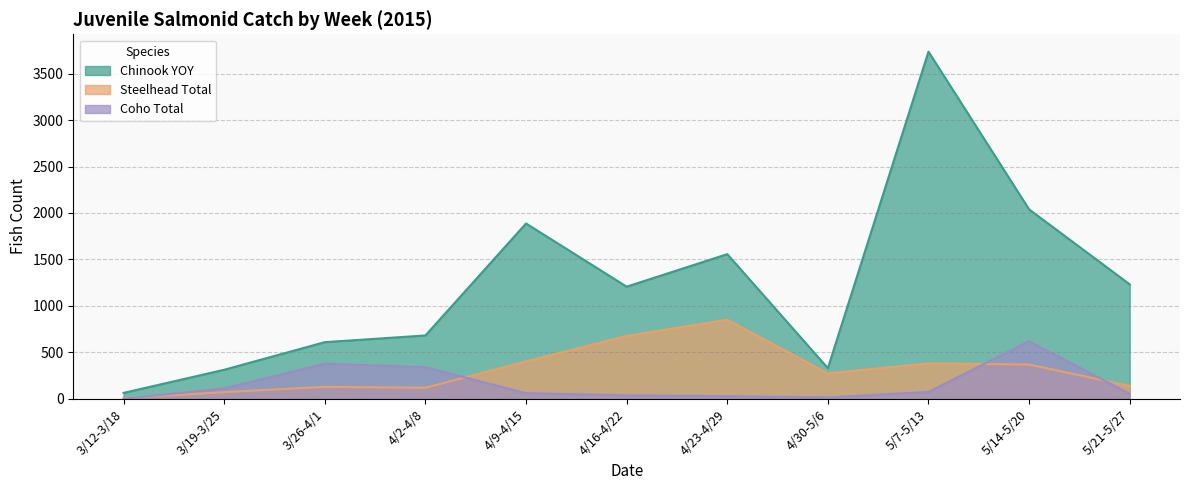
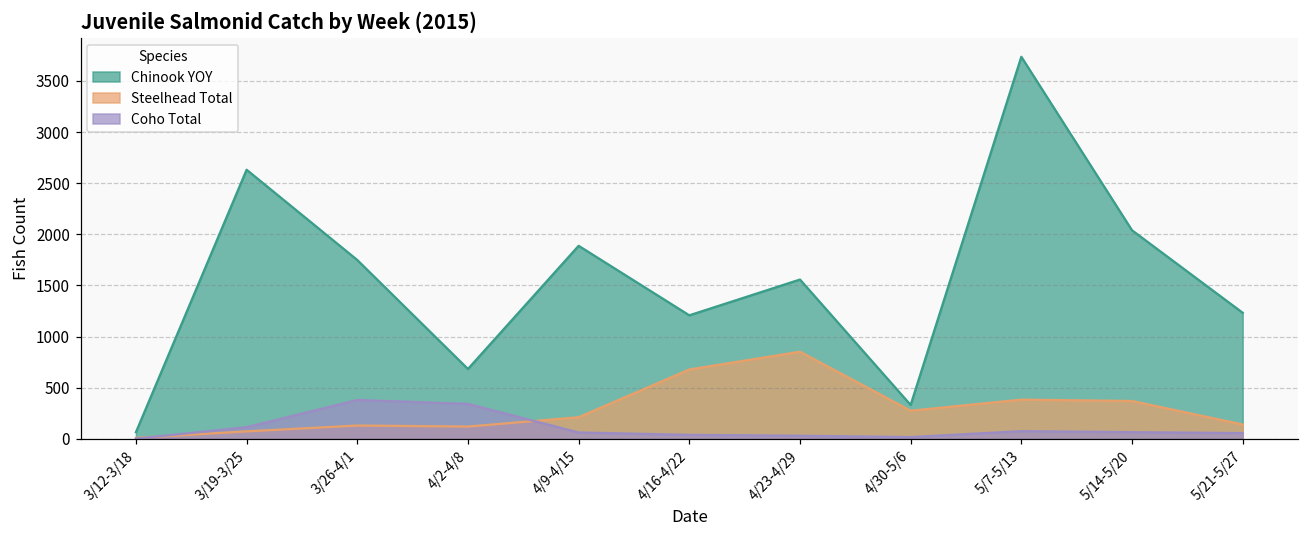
  {
    "Chinook YOY": {
      "3/12-3/18": 100,
-     "3/19-3/25": 300,
-     "3/26-4/1": 600,
+     "3/19-3/25": 2600,
+     "3/26-4/1": 1700,
      "4/2-4/8": 700,
      "4/9-4/15": 1900,
      "4/16-4/22": 1200,
      "4/23-4/29": 1600,
      "4/30-5/6": 300,
      "5/7-5/13": 3700,
      "5/14-5/20": 2000,
      "5/21-5/27": 1200
    },
    "Steelhead Total": {
      "3/19-3/25": 100,
      "3/26-4/1": 100,
      "4/2-4/8": 100,
-     "4/9-4/15": 400,
+     "4/9-4/15": 200,
      "4/16-4/22": 700,
      "4/23-4/29": 900,
      "4/30-5/6": 300,
      "5/7-5/13": 400,
      "5/14-5/20": 400,
      "5/21-5/27": 100
    },
    "Coho Total": {
      "3/19-3/25": 100,
      "3/26-4/1": 400,
      "4/2-4/8": 300,
      "4/9-4/15": 100,
      "4/16-4/22": 0,
      "4/23-4/29": 0,
      "4/30-5/6": 0,
      "5/7-5/13": 100,
-     "5/14-5/20": 600,
+     "5/14-5/20": 100,
      "5/21-5/27": 100
    }
  }
